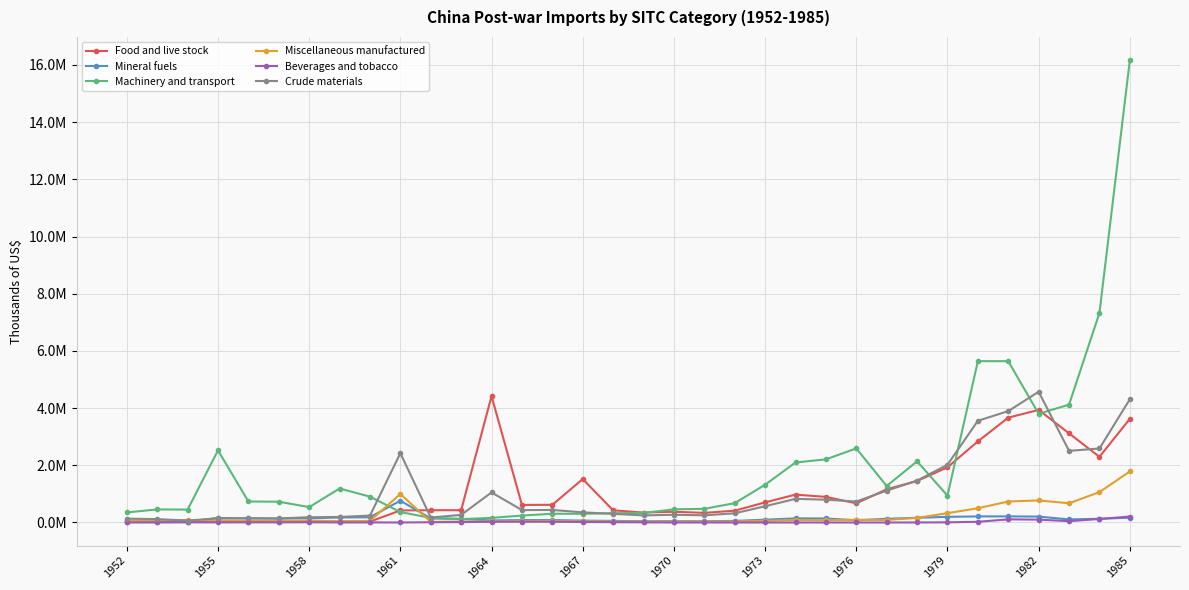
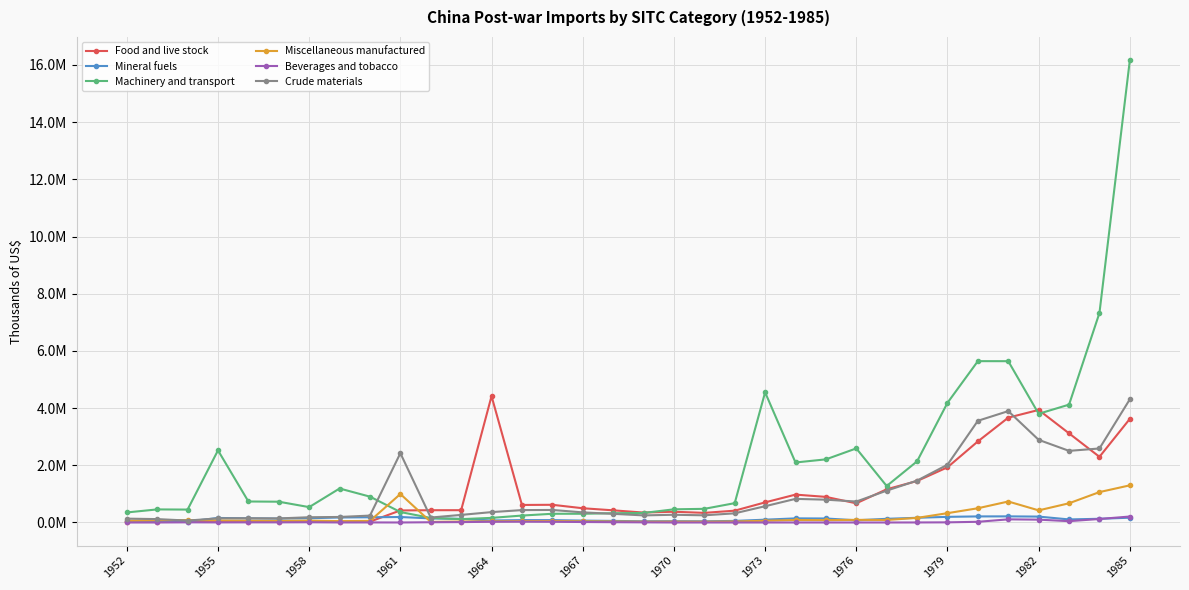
  {
    "Food and live stock": {
      "1964": 4400000,
-     "1967": 1500000,
+     "1967": 500000,
      "1973": 700000,
      "1979": 1900000,
      "1982": 3900000,
      "1985": 3600000
    },
    "Mineral fuels": {
-     "1961": 800000,
+     "1961": 200000,
      "1979": 200000,
      "1982": 200000
    },
    "Machinery and transport": {
      "1952": 400000,
      "1955": 2500000,
      "1958": 500000,
      "1964": 200000,
-     "1973": 1300000,
+     "1973": 4600000,
      "1976": 2600000,
-     "1979": 900000,
+     "1979": 4200000,
      "1982": 3800000,
      "1985": 16200000
    },
    "Miscellaneous manufactured": {
      "1961": 1000000,
      "1979": 300000,
-     "1982": 800000,
-     "1985": 1800000
+     "1982": 400000,
+     "1985": 1300000
    },
    "Beverages and tobacco": {
      "1961": 0,
      "1979": 0,
      "1982": 100000
    },
    "Crude materials": {
      "1961": 2400000,
-     "1964": 1100000,
+     "1964": 400000,
      "1970": 300000,
      "1973": 600000,
      "1979": 2000000,
-     "1982": 4600000,
+     "1982": 2900000,
      "1985": 4300000
    }
  }
